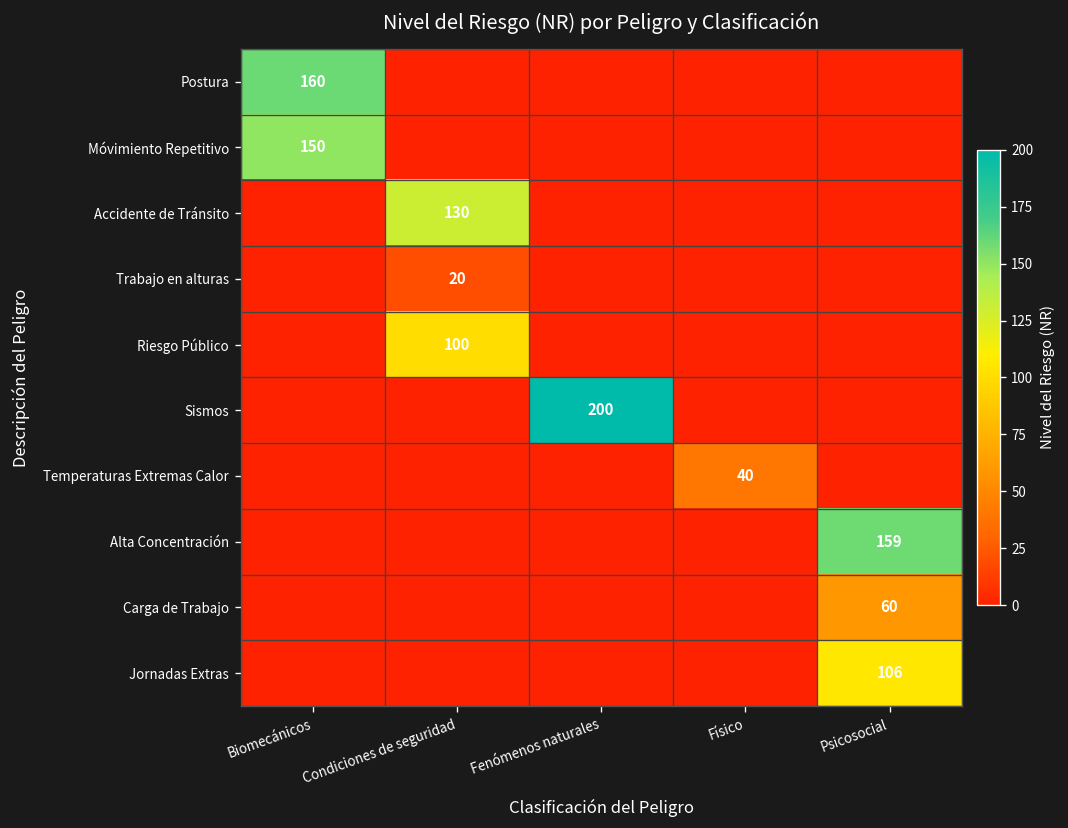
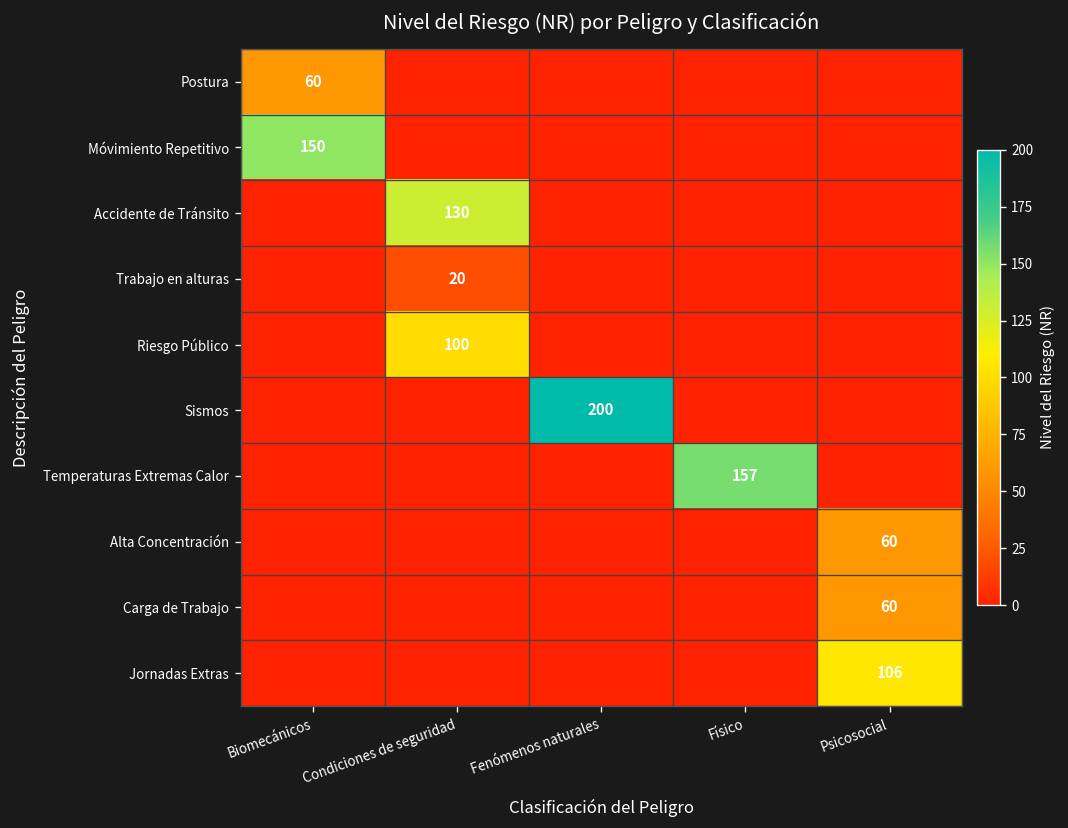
  {
    "Postura": {
-     "Biomecánicos": 160
+     "Biomecánicos": 60
    },
    "Móvimiento Repetitivo": {
      "Biomecánicos": 150
    },
    "Accidente de Tránsito": {
      "Condiciones de seguridad": 130
    },
    "Trabajo en alturas": {
      "Condiciones de seguridad": 20
    },
    "Riesgo Público": {
      "Condiciones de seguridad": 100
    },
    "Sismos": {
      "Fenómenos naturales": 200
    },
    "Temperaturas Extremas Calor": {
-     "Físico": 40
+     "Físico": 157
    },
    "Alta Concentración": {
-     "Psicosocial": 159
+     "Psicosocial": 60
    },
    "Carga de Trabajo": {
      "Psicosocial": 60
    },
    "Jornadas Extras": {
      "Psicosocial": 106
    }
  }
